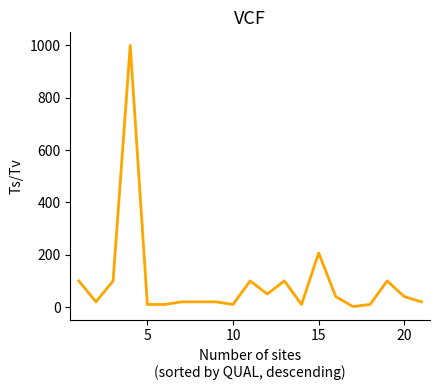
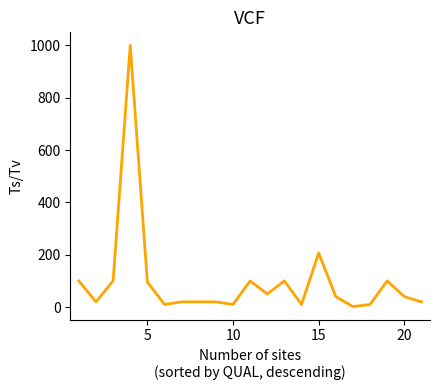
  {
-   "5": 10,
+   "5": 100,
    "10": 10,
    "15": 210,
    "20": 40
  }
